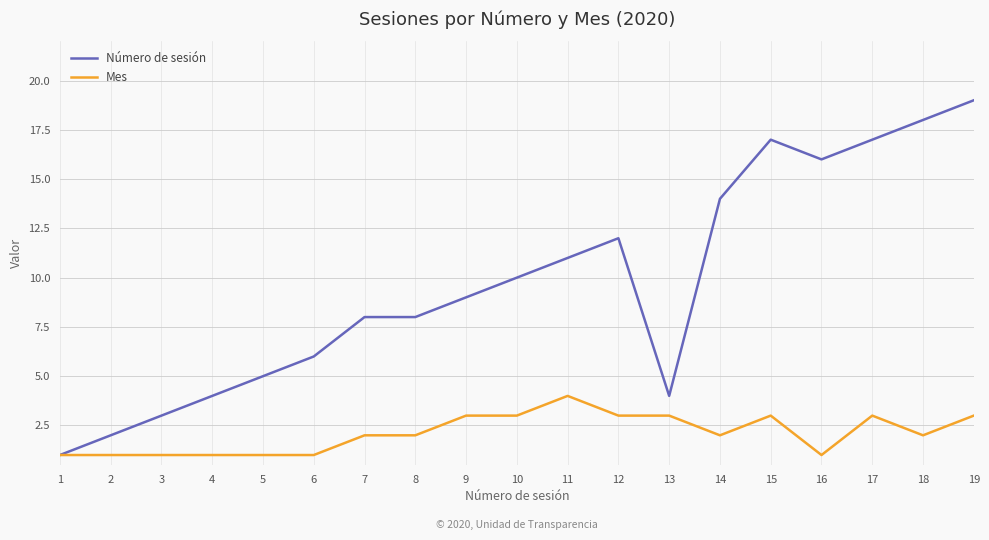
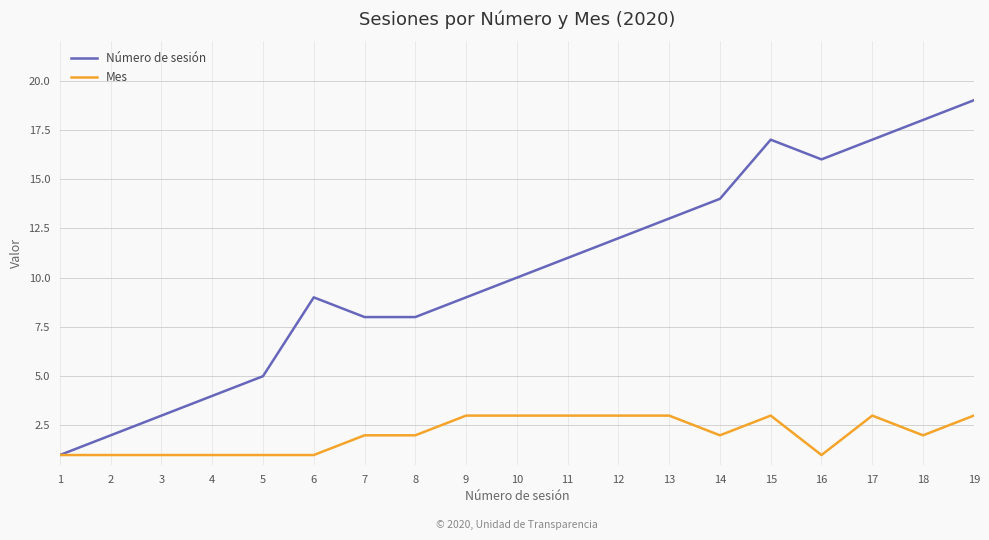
  {
    "Número de sesión": {
      "2": 2,
      "3": 3,
      "4": 4,
      "5": 5,
-     "6": 6,
+     "6": 9,
      "7": 8,
      "8": 8,
      "9": 9,
      "10": 10,
      "11": 11,
      "12": 12,
-     "13": 4,
+     "13": 13,
      "14": 14,
      "15": 17,
      "16": 16,
      "17": 17,
      "18": 18,
      "19": 19
    },
    "Mes": {
      "2": 1,
      "3": 1,
      "4": 1,
      "5": 1,
      "6": 1,
      "7": 2,
      "8": 2,
      "9": 3,
      "10": 3,
-     "11": 4,
+     "11": 3,
      "12": 3,
      "13": 3,
      "14": 2,
      "15": 3,
      "16": 1,
      "17": 3,
      "18": 2,
      "19": 3
    }
  }
